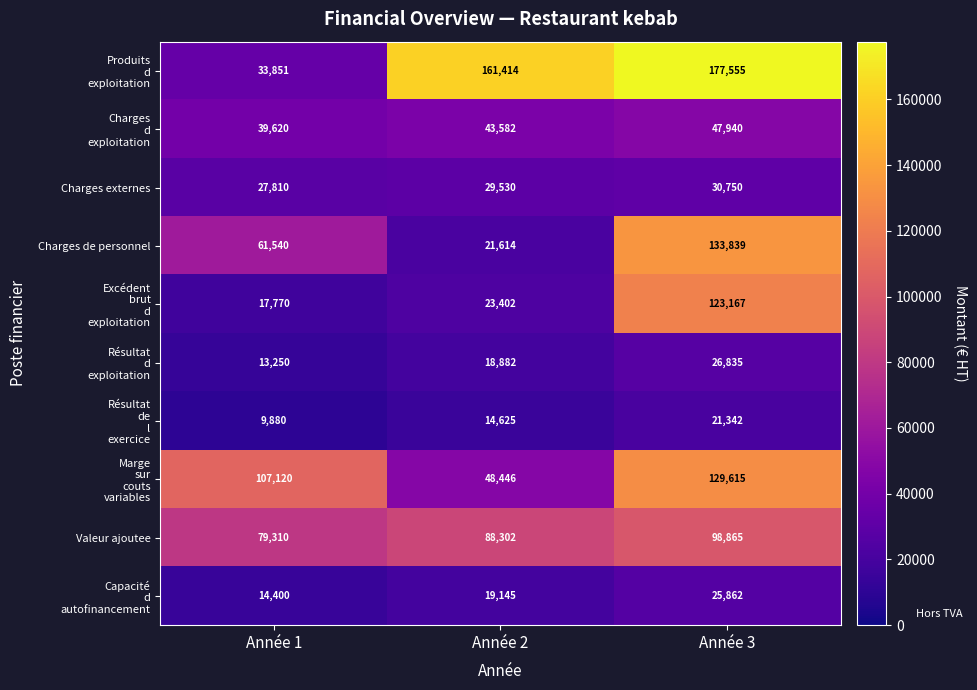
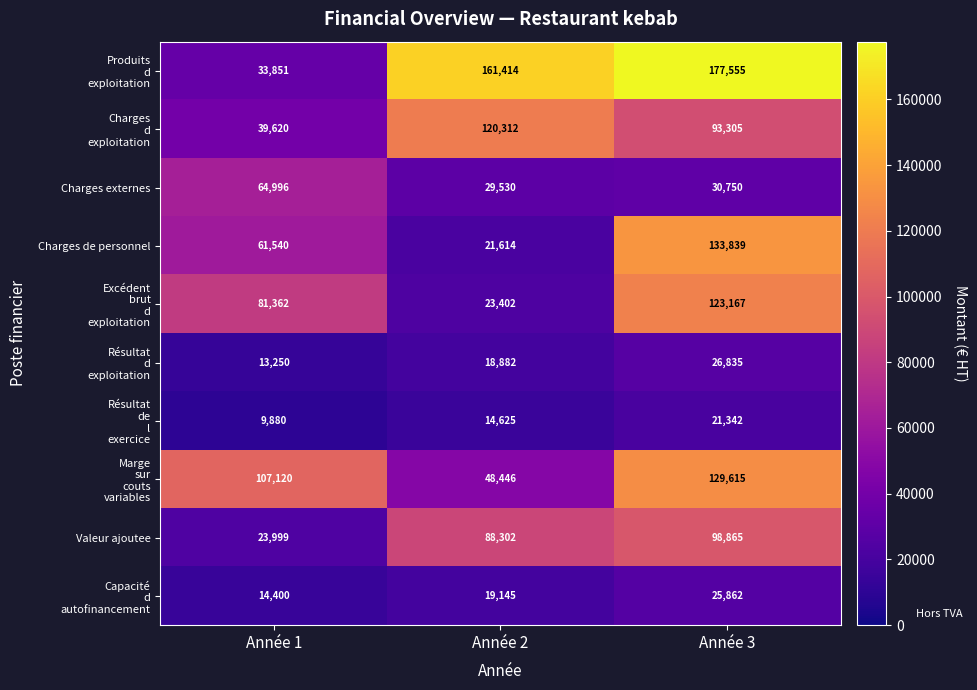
  {
    "Produits d exploitation": {
      "Année 1": "33,851",
      "Année 2": "161,414",
      "Année 3": "177,555"
    },
    "Charges d exploitation": {
      "Année 1": "39,620",
-     "Année 2": "43,582",
-     "Année 3": "47,940"
+     "Année 2": "120,312",
+     "Année 3": "93,305"
    },
    "Charges externes": {
-     "Année 1": "27,810",
+     "Année 1": "64,996",
      "Année 2": "29,530",
      "Année 3": "30,750"
    },
    "Charges de personnel": {
      "Année 1": "61,540",
      "Année 2": "21,614",
      "Année 3": "133,839"
    },
    "Excédent brut d exploitation": {
-     "Année 1": "17,770",
+     "Année 1": "81,362",
      "Année 2": "23,402",
      "Année 3": "123,167"
    },
    "Résultat d exploitation": {
      "Année 1": "13,250",
      "Année 2": "18,882",
      "Année 3": "26,835"
    },
    "Résultat de l exercice": {
      "Année 1": "9,880",
      "Année 2": "14,625",
      "Année 3": "21,342"
    },
    "Marge sur couts variables": {
      "Année 1": "107,120",
      "Année 2": "48,446",
      "Année 3": "129,615"
    },
    "Valeur ajoutee": {
-     "Année 1": "79,310",
+     "Année 1": "23,999",
      "Année 2": "88,302",
      "Année 3": "98,865"
    },
    "Capacité d autofinancement": {
      "Année 1": "14,400",
      "Année 2": "19,145",
      "Année 3": "25,862"
    }
  }
